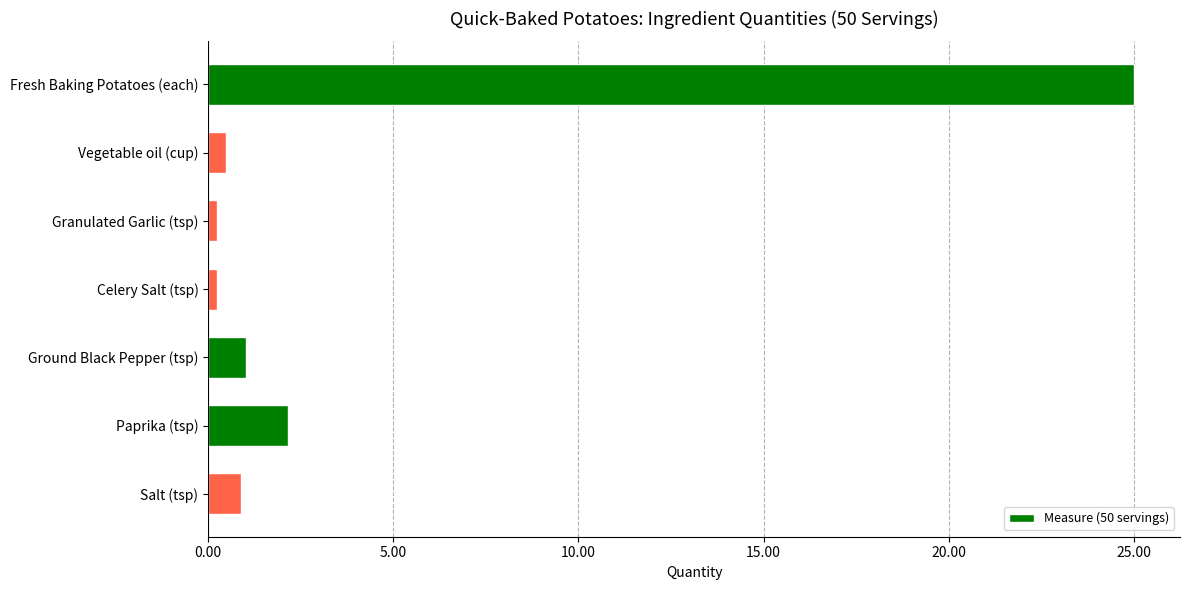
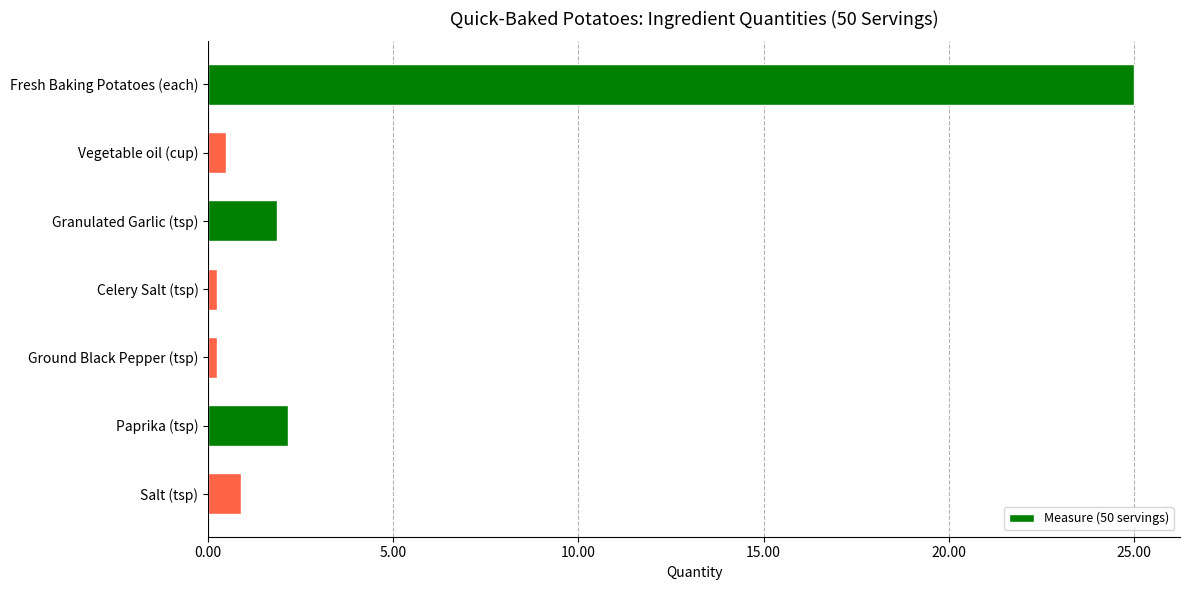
  {
    "Fresh Baking Potatoes (each)": 25.0,
    "Vegetable oil (cup)": 0.5,
-   "Granulated Garlic (tsp)": 0.2,
+   "Granulated Garlic (tsp)": 1.8,
    "Celery Salt (tsp)": 0.2,
-   "Ground Black Pepper (tsp)": 1.0,
+   "Ground Black Pepper (tsp)": 0.2,
    "Paprika (tsp)": 2.2,
    "Salt (tsp)": 0.9
  }
